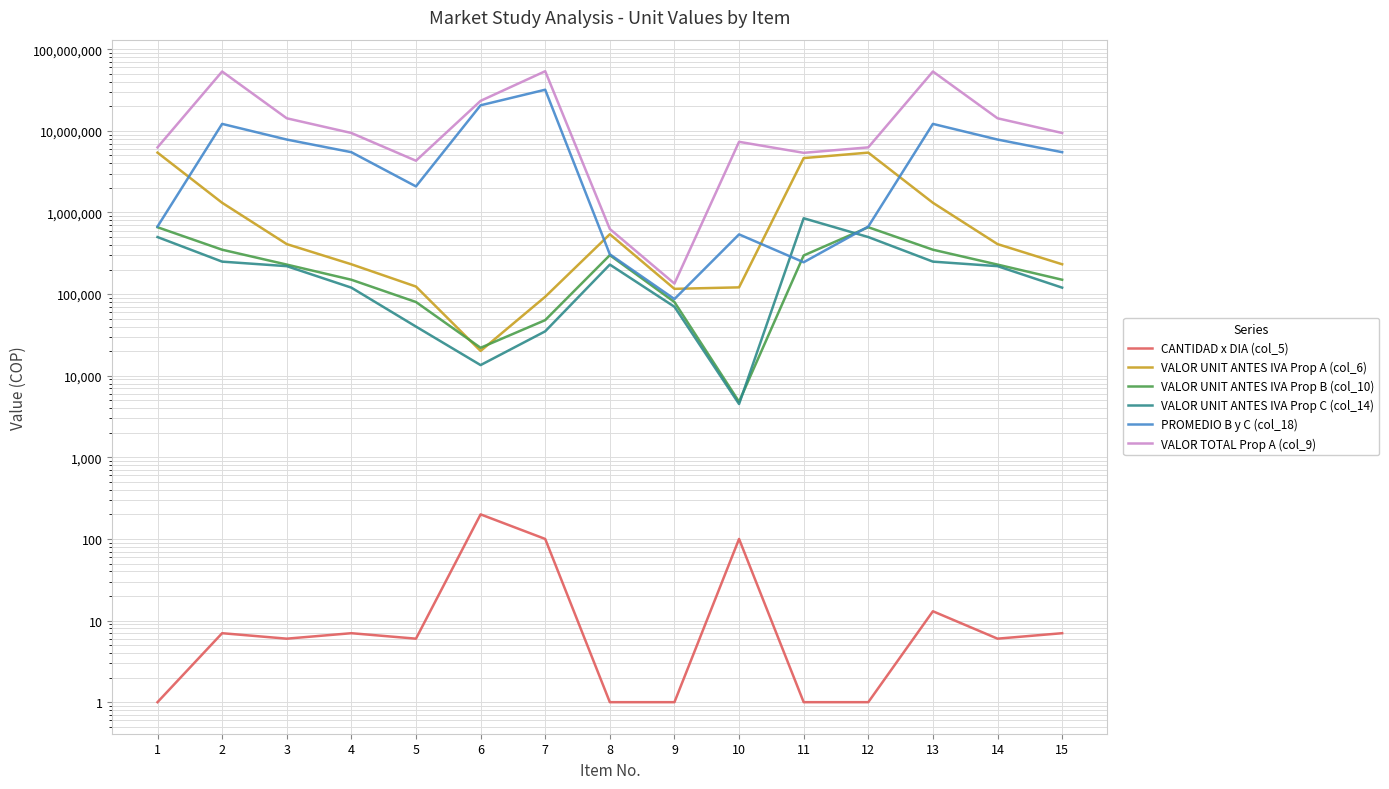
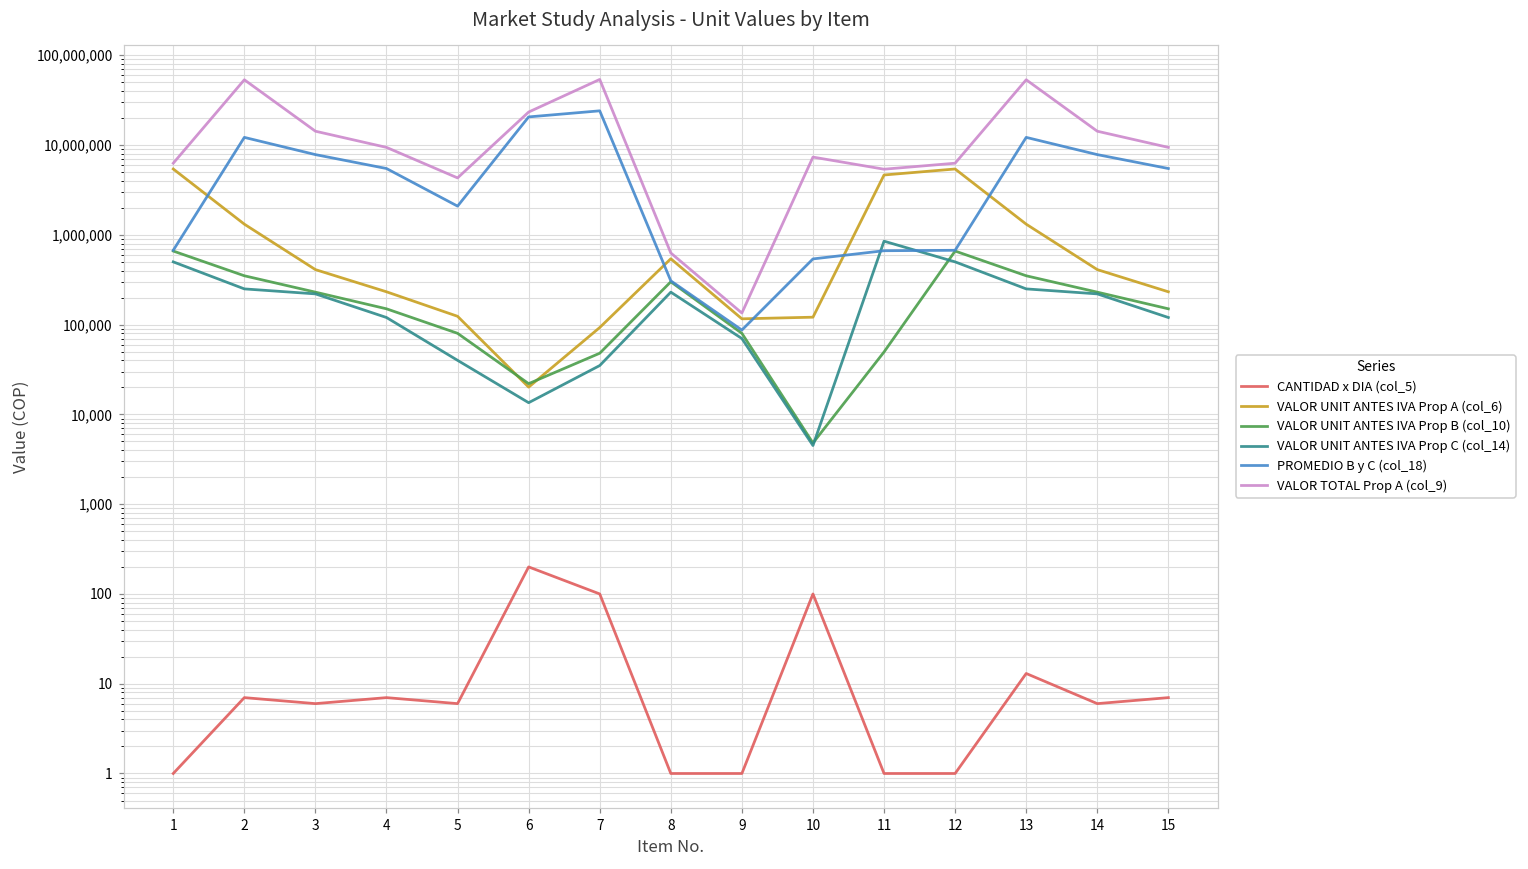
  {
    "CANTIDAD x DIA (col_5)": {
      "1": "1",
      "2": "7",
      "3": "6",
      "4": "7",
      "5": "6",
      "6": "200",
      "7": "100",
      "8": "1",
      "9": "1",
      "10": "100",
      "11": "1",
      "12": "1",
      "13": "13",
      "14": "6",
      "15": "7"
    },
    "VALOR UNIT ANTES IVA Prop A (col_6)": {
      "1": "5,000,000",
      "2": "1,300,000",
      "3": "400,000",
      "4": "230,000",
      "5": "120,000",
      "6": "20,000",
      "7": "90,000",
      "8": "500,000",
      "9": "120,000",
      "10": "120,000",
      "11": "5,000,000",
      "12": "5,000,000",
      "13": "1,300,000",
      "14": "400,000",
      "15": "230,000"
    },
    "VALOR UNIT ANTES IVA Prop B (col_10)": {
      "2": "350,000",
      "4": "150,000",
      "5": "80,000",
      "6": "22,000",
      "7": "50,000",
      "9": "80,000",
-     "11": "300,000",
+     "11": "50,000",
      "13": "350,000",
      "15": "150,000"
    },
    "VALOR UNIT ANTES IVA Prop C (col_14)": {
      "1": "500,000",
      "2": "250,000",
      "4": "120,000",
      "5": "40,000",
      "6": "14,000",
      "7": "35,000",
      "8": "230,000",
      "9": "70,000",
      "11": "900,000",
      "12": "500,000",
      "13": "250,000",
      "15": "120,000"
    },
    "PROMEDIO B y C (col_18)": {
      "2": "12,000,000",
      "3": "8,000,000",
      "4": "5,000,000",
      "5": "2,100,000",
      "6": "21,000,000",
-     "7": "32,000,000",
+     "7": "24,000,000",
      "9": "90,000",
      "10": "500,000",
-     "11": "250,000",
+     "11": "700,000",
      "13": "12,000,000",
      "14": "8,000,000",
      "15": "5,000,000"
    },
    "VALOR TOTAL Prop A (col_9)": {
      "1": "6,000,000",
      "2": "50,000,000",
      "3": "14,000,000",
      "4": "9,000,000",
      "5": "4,000,000",
      "6": "23,000,000",
      "7": "50,000,000",
      "8": "600,000",
      "9": "130,000",
      "10": "7,000,000",
      "11": "5,000,000",
      "12": "6,000,000",
      "13": "50,000,000",
      "14": "14,000,000",
      "15": "9,000,000"
    }
  }
